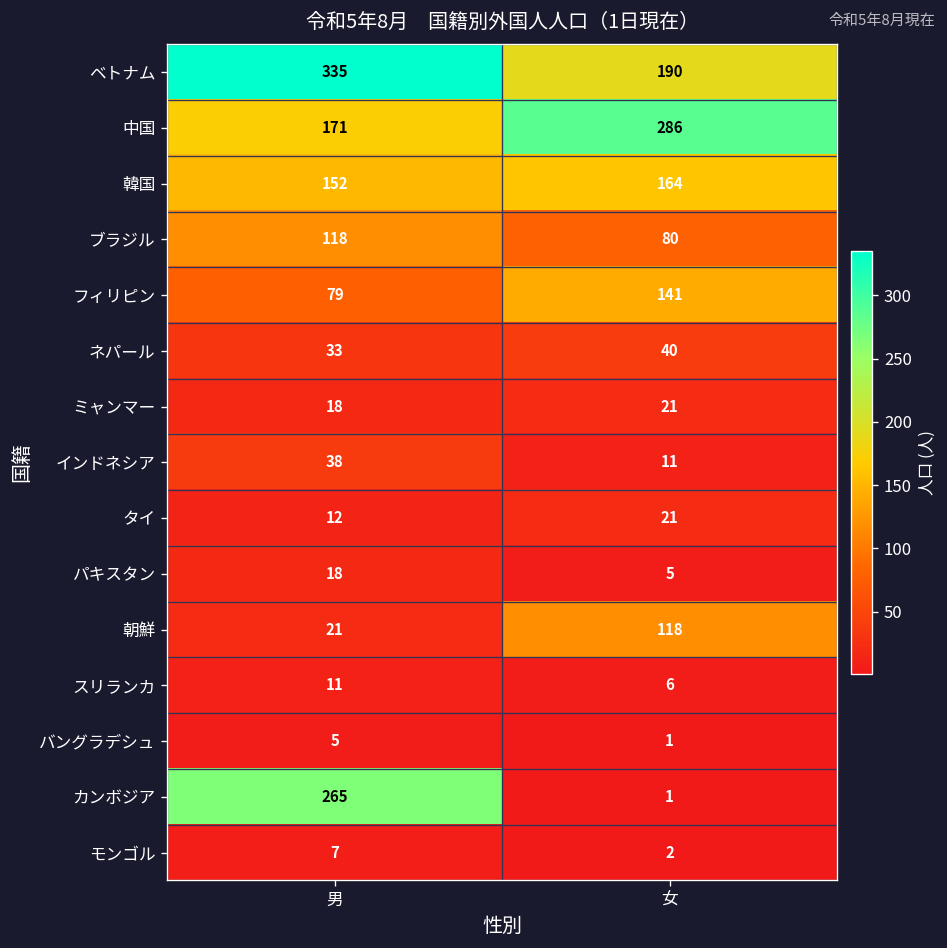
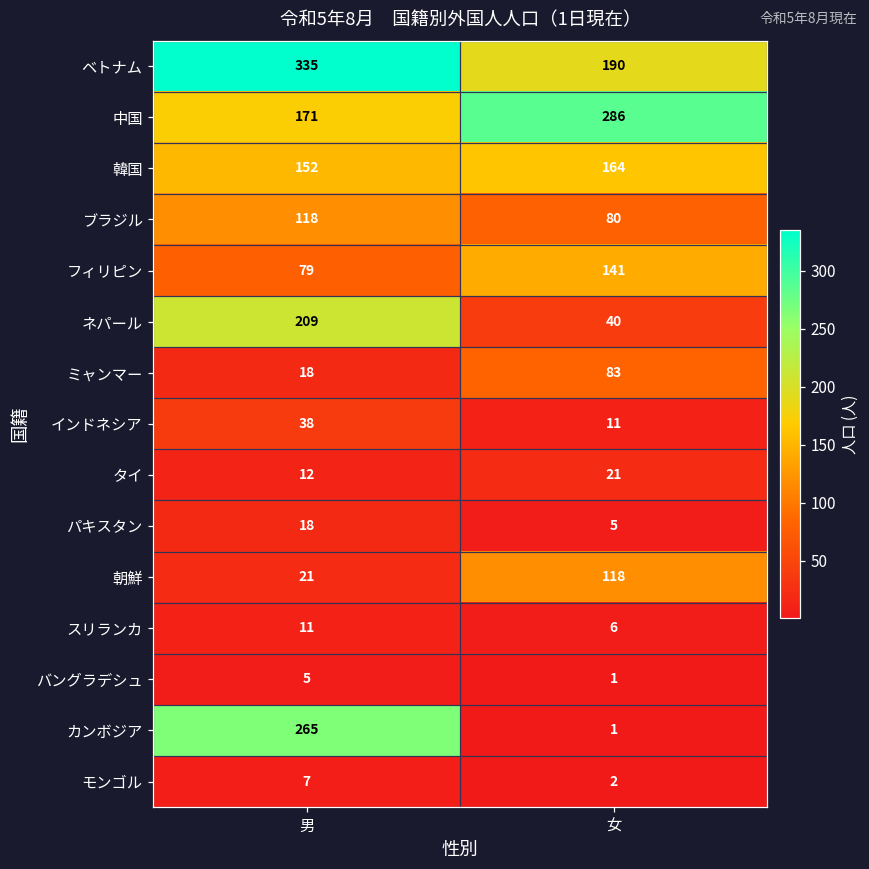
  {
    "ベトナム": {
      "男": 335,
      "女": 190
    },
    "中国": {
      "男": 171,
      "女": 286
    },
    "韓国": {
      "男": 152,
      "女": 164
    },
    "ブラジル": {
      "男": 118,
      "女": 80
    },
    "フィリピン": {
      "男": 79,
      "女": 141
    },
    "ネパール": {
-     "男": 33,
+     "男": 209,
      "女": 40
    },
    "ミャンマー": {
      "男": 18,
-     "女": 21
+     "女": 83
    },
    "インドネシア": {
      "男": 38,
      "女": 11
    },
    "タイ": {
      "男": 12,
      "女": 21
    },
    "パキスタン": {
      "男": 18,
      "女": 5
    },
    "朝鮮": {
      "男": 21,
      "女": 118
    },
    "スリランカ": {
      "男": 11,
      "女": 6
    },
    "バングラデシュ": {
      "男": 5,
      "女": 1
    },
    "カンボジア": {
      "男": 265,
      "女": 1
    },
    "モンゴル": {
      "男": 7,
      "女": 2
    }
  }
